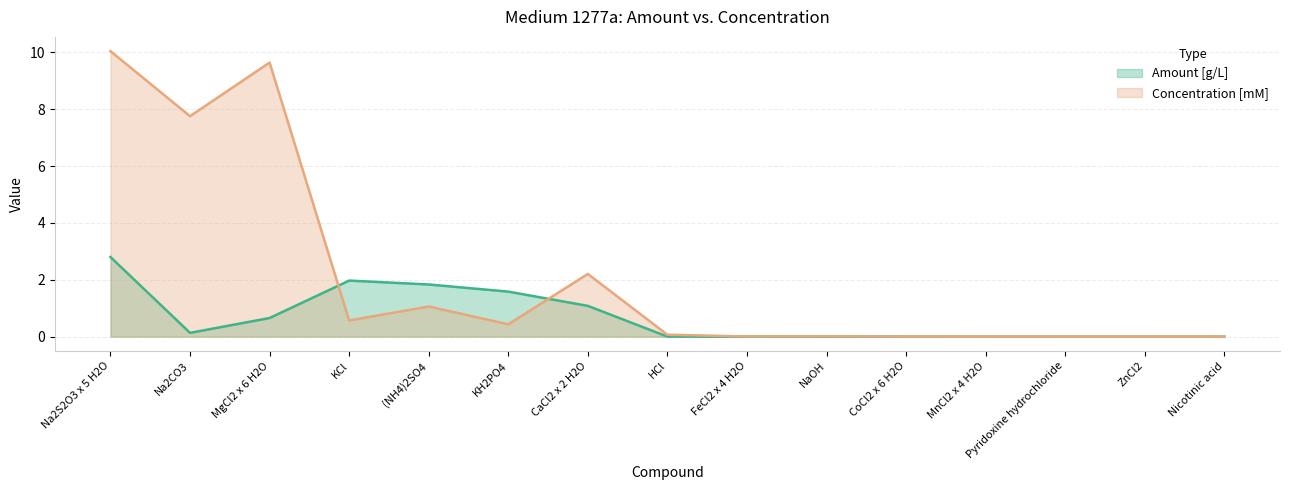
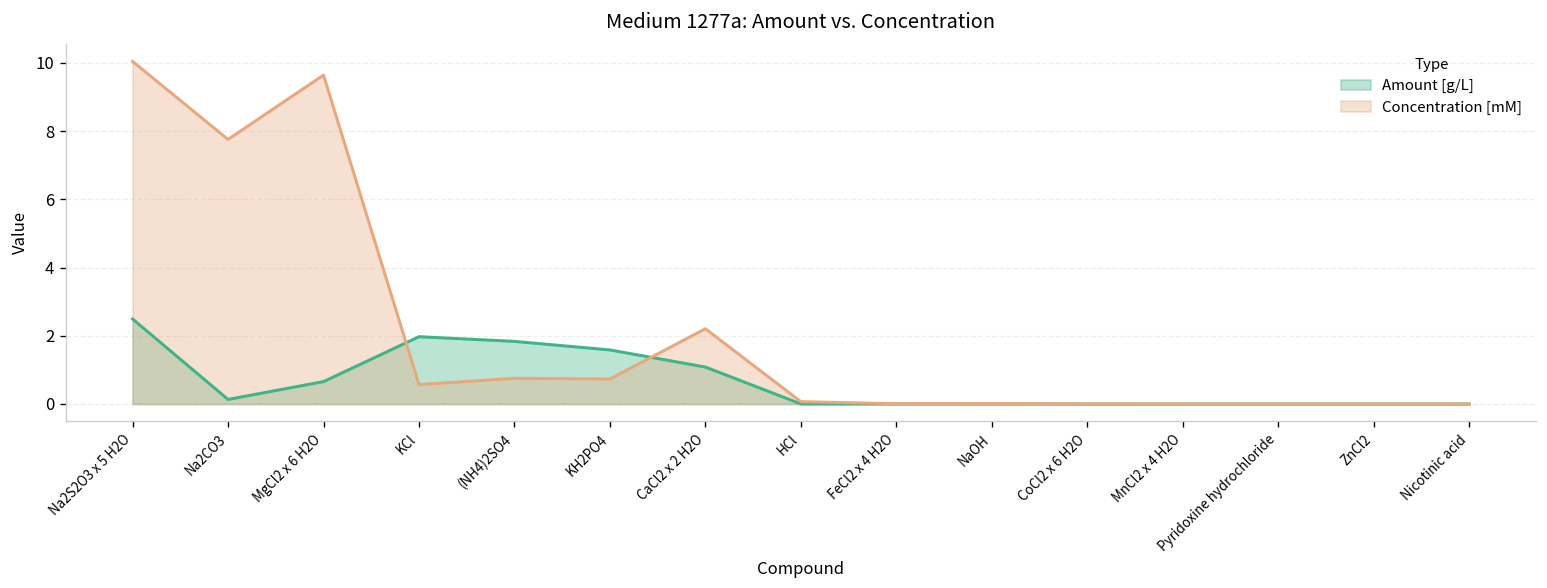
  {
    "Amount [g/L]": {
-     "Na2S2O3 x 5 H2O": 2.8,
+     "Na2S2O3 x 5 H2O": 2.5,
      "Na2CO3": 0.1,
      "MgCl2 x 6 H2O": 0.7,
      "KCl": 2.0,
      "(NH4)2SO4": 1.8,
      "KH2PO4": 1.6,
      "CaCl2 x 2 H2O": 1.1
    },
    "Concentration [mM]": {
      "Na2S2O3 x 5 H2O": 10.0,
      "Na2CO3": 7.8,
      "MgCl2 x 6 H2O": 9.6,
      "KCl": 0.6,
-     "(NH4)2SO4": 1.1,
-     "KH2PO4": 0.4,
+     "(NH4)2SO4": 0.8,
+     "KH2PO4": 0.7,
      "CaCl2 x 2 H2O": 2.2
    }
  }
